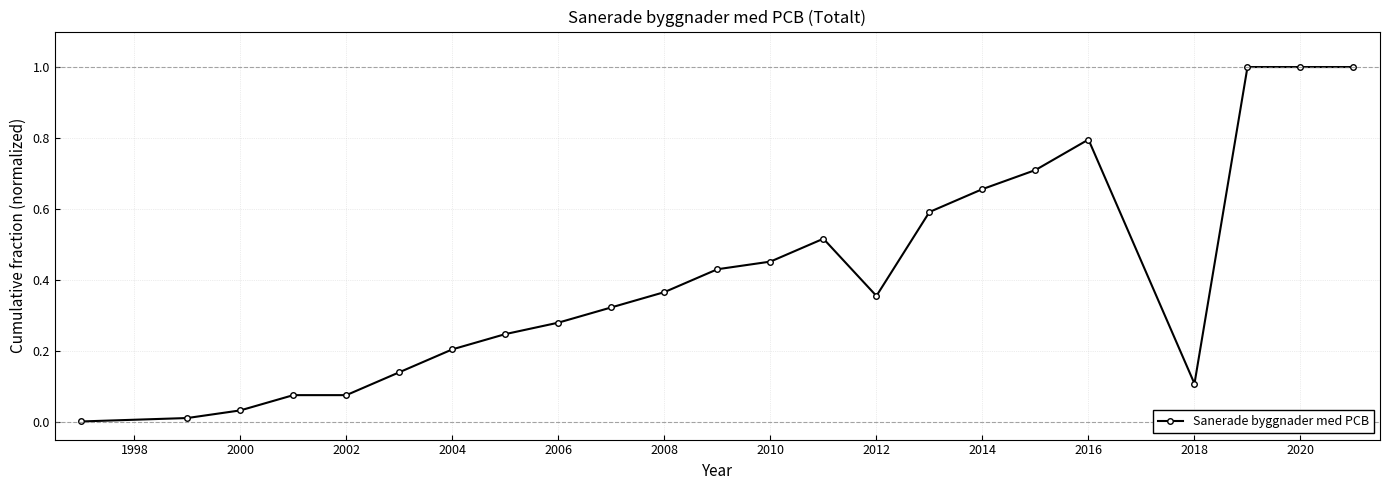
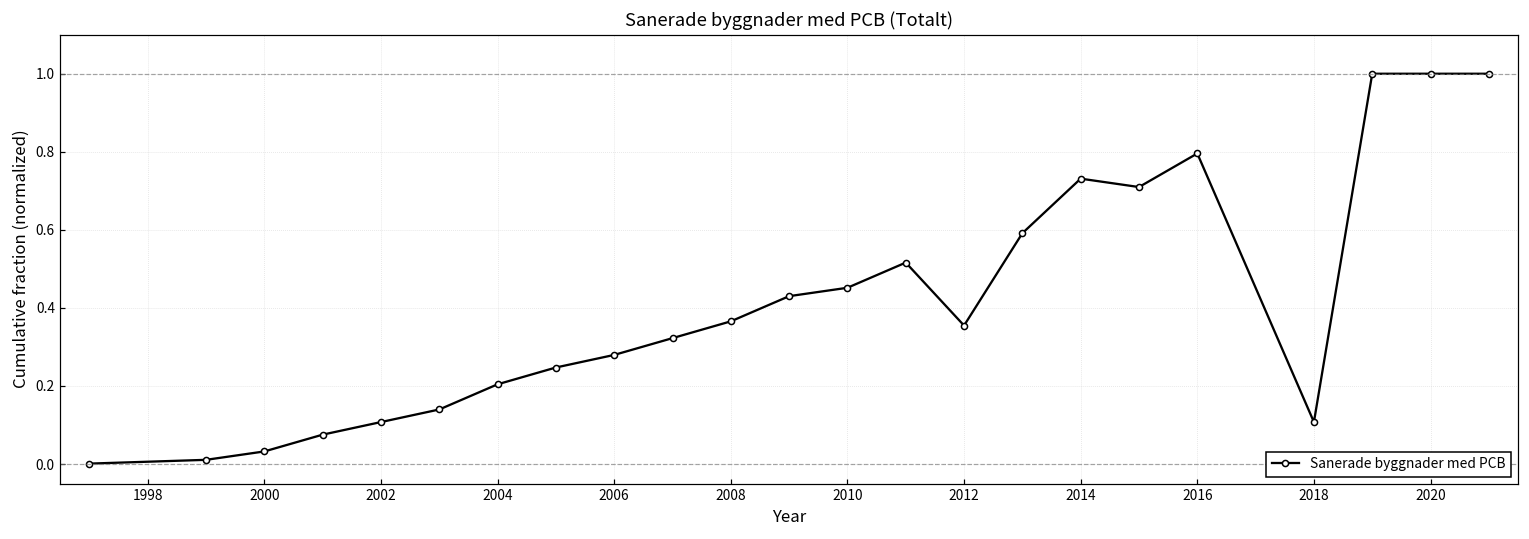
  {
    "2000": 0.03,
-   "2002": 0.08,
+   "2002": 0.11,
    "2004": 0.20,
    "2006": 0.28,
    "2008": 0.37,
    "2010": 0.45,
    "2012": 0.35,
-   "2014": 0.66,
+   "2014": 0.73,
    "2016": 0.80,
    "2018": 0.11,
    "2020": 1.00
  }
